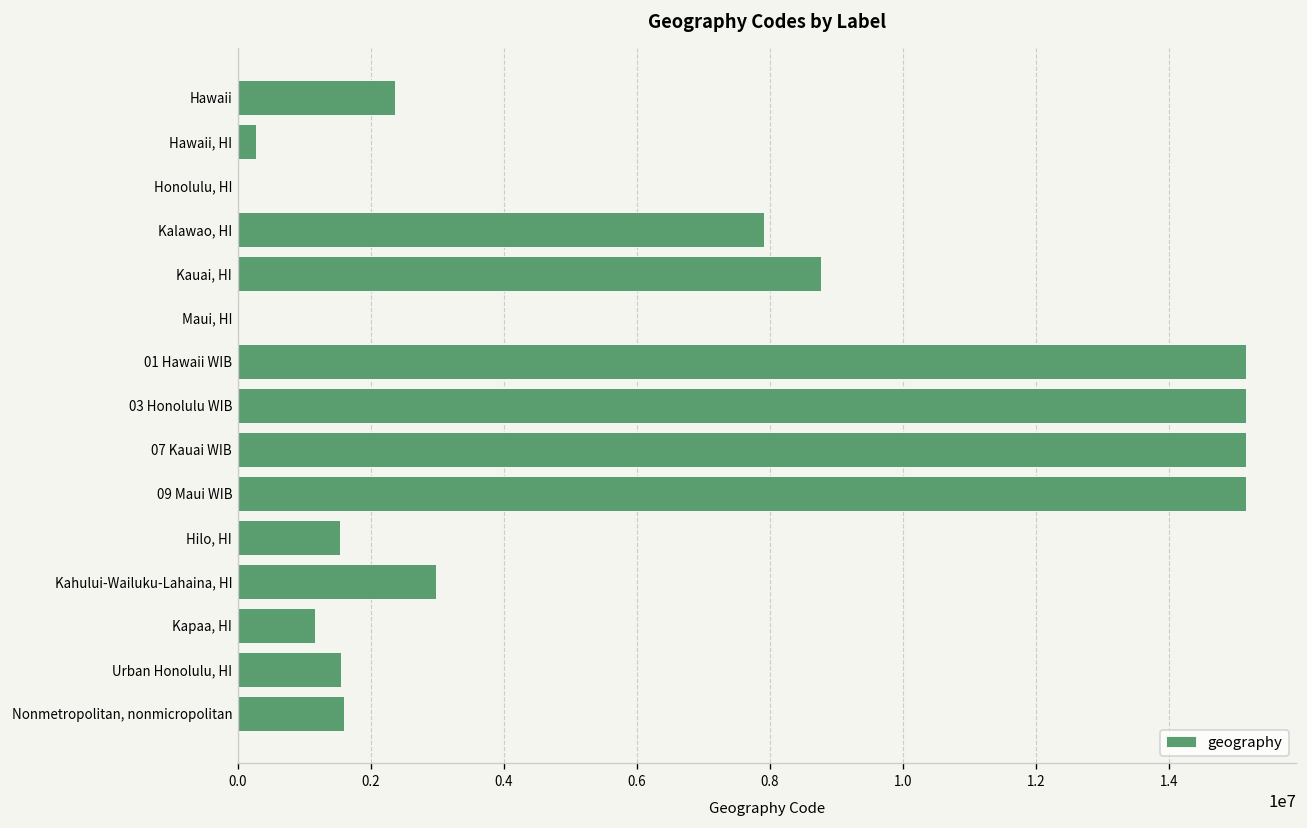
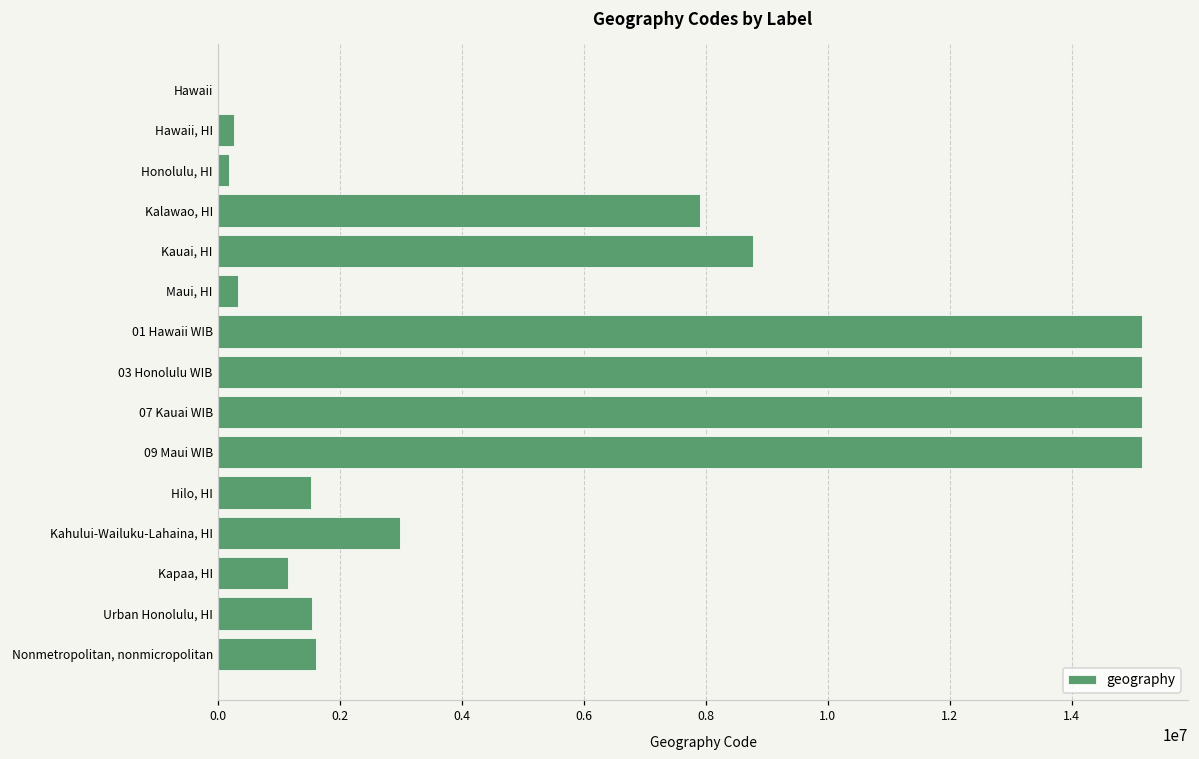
  {
-   "Hawaii": 2400000,
+   "Hawaii": 0,
    "Hawaii, HI": 300000,
-   "Honolulu, HI": 0,
+   "Honolulu, HI": 200000,
    "Kalawao, HI": 7900000,
    "Kauai, HI": 8800000,
-   "Maui, HI": 0,
+   "Maui, HI": 300000,
    "01 Hawaii WIB": 15200000,
    "03 Honolulu WIB": 15200000,
    "07 Kauai WIB": 15200000,
    "09 Maui WIB": 15200000,
    "Hilo, HI": 1500000,
    "Kahului-Wailuku-Lahaina, HI": 3000000,
    "Kapaa, HI": 1200000,
    "Urban Honolulu, HI": 1500000,
    "Nonmetropolitan, nonmicropolitan": 1600000
  }
